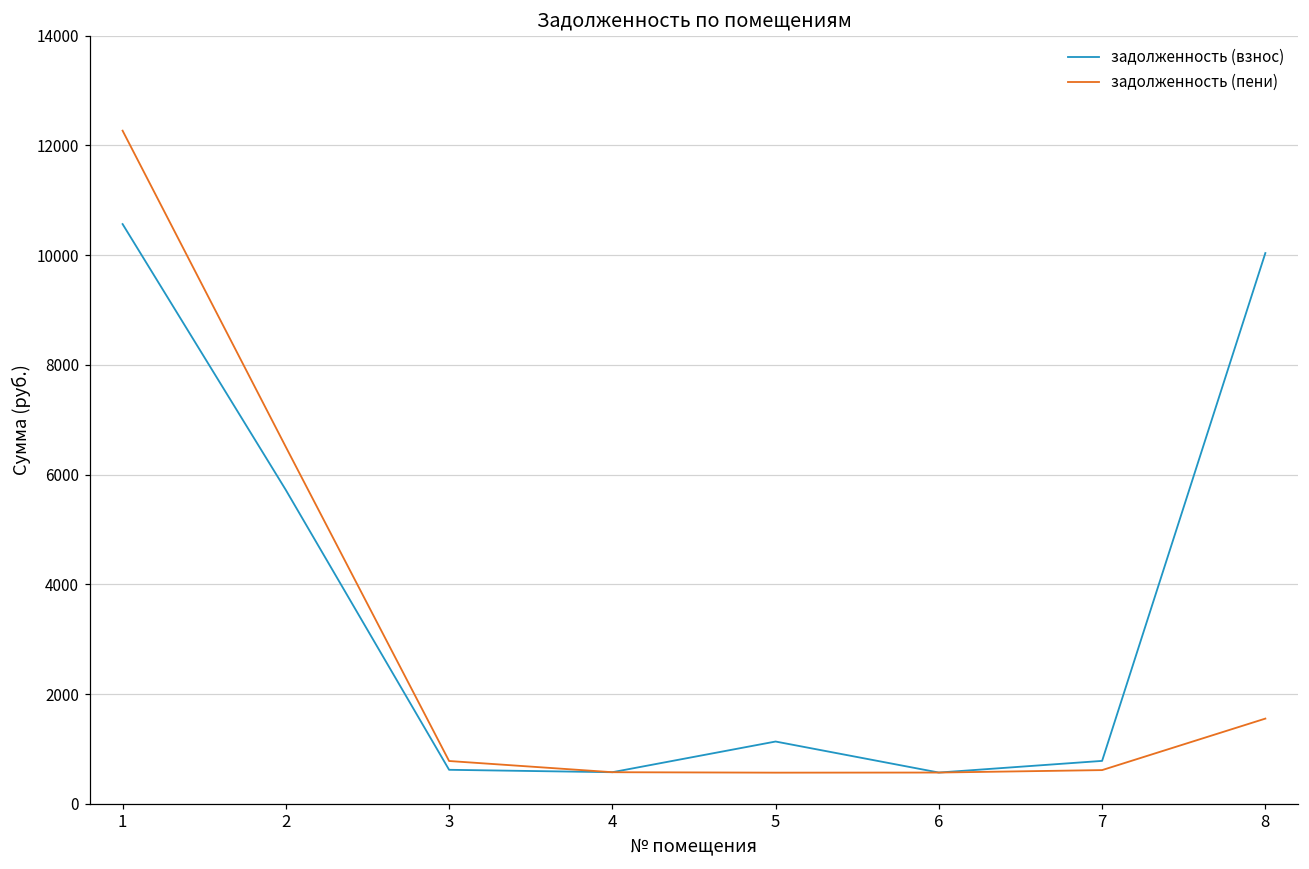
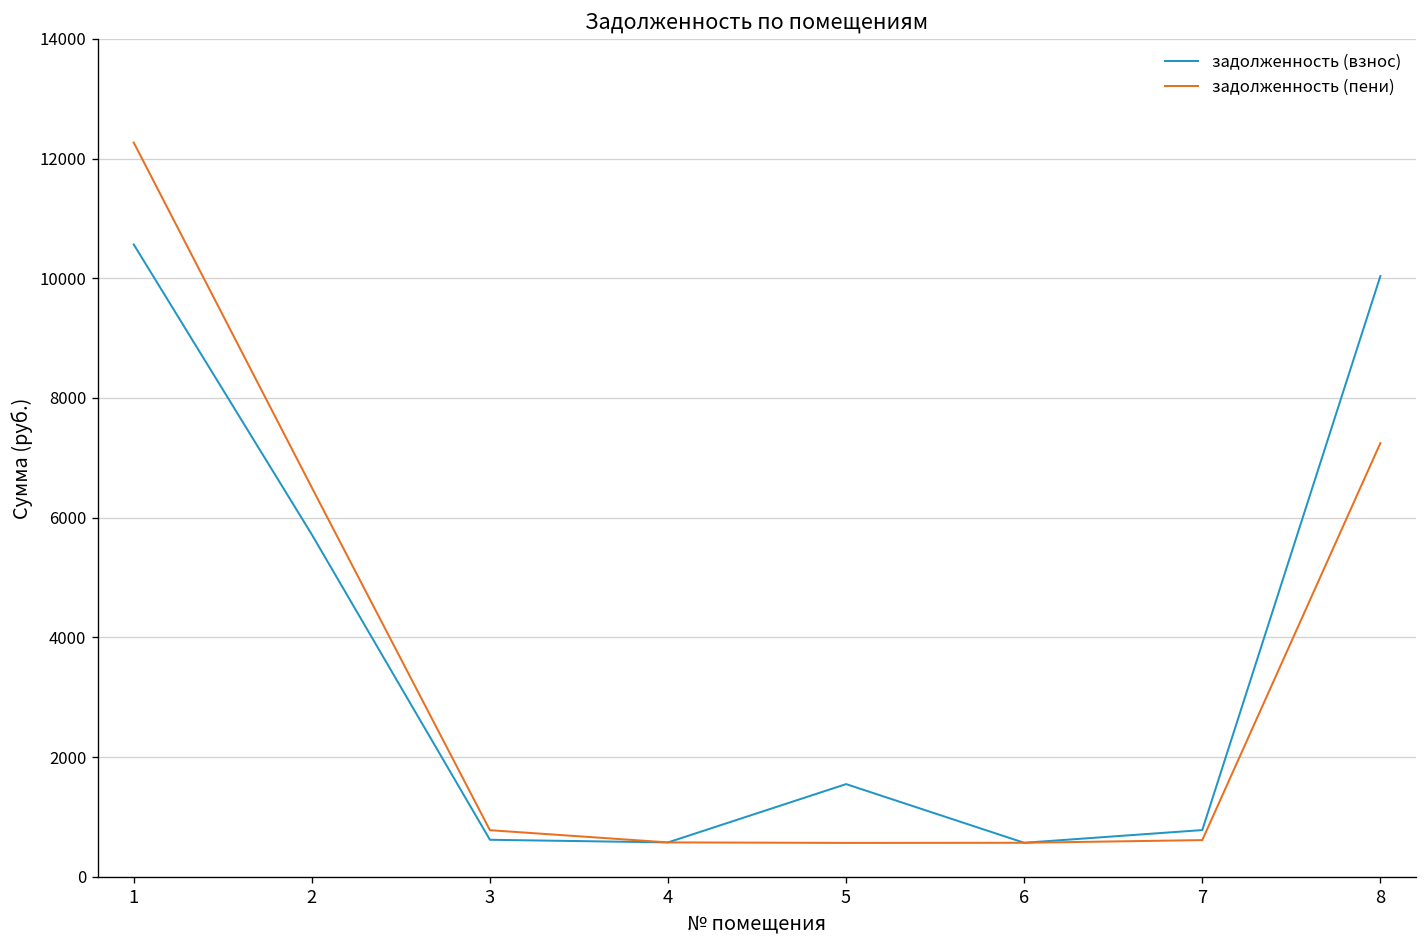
  {
    "задолженность (взнос)": {
      "1": 10600,
      "2": 5700,
      "3": 600,
-     "5": 1100,
+     "5": 1500,
      "7": 800,
      "8": 10000
    },
    "задолженность (пени)": {
      "1": 12300,
      "2": 6500,
      "3": 800,
      "5": 600,
      "7": 600,
-     "8": 1600
+     "8": 7200
    }
  }
